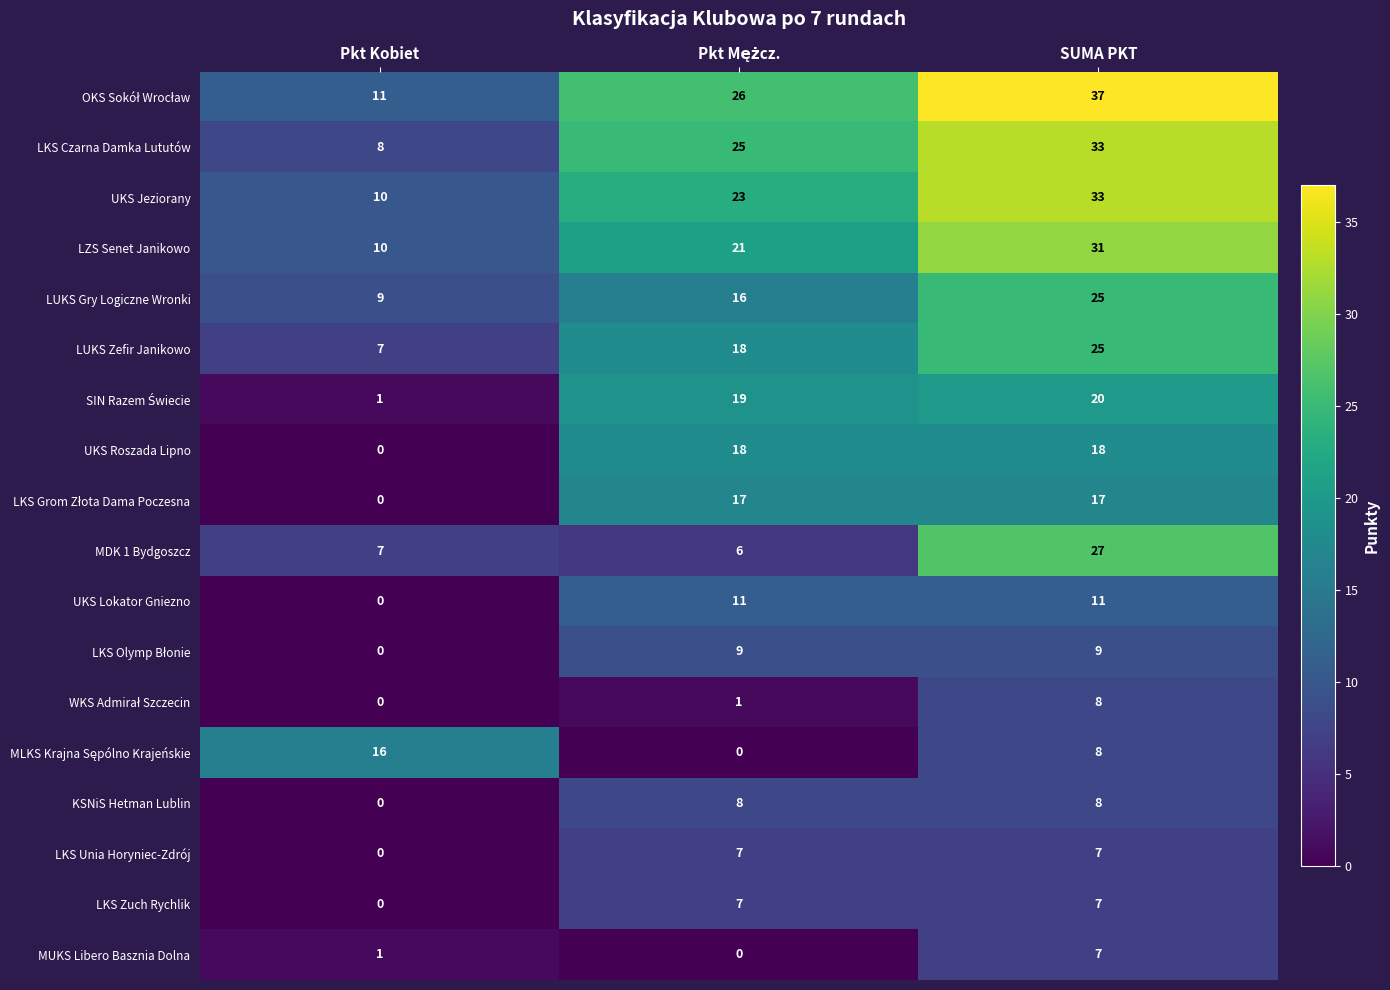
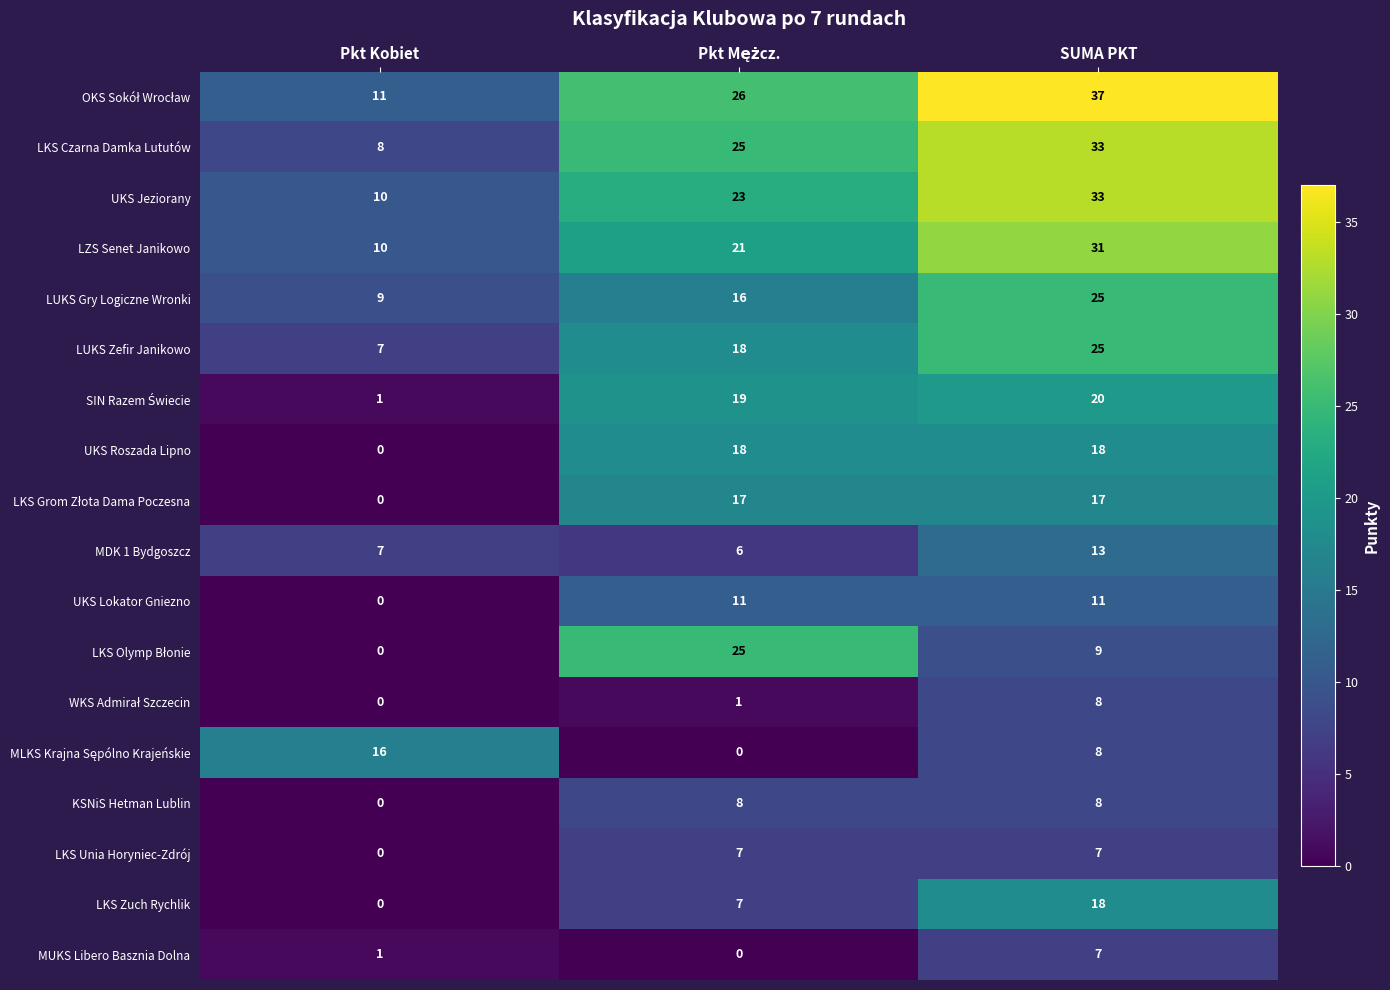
  {
    "OKS Sokół Wrocław": {
      "Pkt Kobiet": 11,
      "Pkt Mężcz.": 26,
      "SUMA PKT": 37
    },
    "LKS Czarna Damka Lututów": {
      "Pkt Kobiet": 8,
      "Pkt Mężcz.": 25,
      "SUMA PKT": 33
    },
    "UKS Jeziorany": {
      "Pkt Kobiet": 10,
      "Pkt Mężcz.": 23,
      "SUMA PKT": 33
    },
    "LZS Senet Janikowo": {
      "Pkt Kobiet": 10,
      "Pkt Mężcz.": 21,
      "SUMA PKT": 31
    },
    "LUKS Gry Logiczne Wronki": {
      "Pkt Kobiet": 9,
      "Pkt Mężcz.": 16,
      "SUMA PKT": 25
    },
    "LUKS Zefir Janikowo": {
      "Pkt Kobiet": 7,
      "Pkt Mężcz.": 18,
      "SUMA PKT": 25
    },
    "SIN Razem Świecie": {
      "Pkt Kobiet": 1,
      "Pkt Mężcz.": 19,
      "SUMA PKT": 20
    },
    "UKS Roszada Lipno": {
      "Pkt Kobiet": 0,
      "Pkt Mężcz.": 18,
      "SUMA PKT": 18
    },
    "LKS Grom Złota Dama Poczesna": {
      "Pkt Kobiet": 0,
      "Pkt Mężcz.": 17,
      "SUMA PKT": 17
    },
    "MDK 1 Bydgoszcz": {
      "Pkt Kobiet": 7,
      "Pkt Mężcz.": 6,
-     "SUMA PKT": 27
+     "SUMA PKT": 13
    },
    "UKS Lokator Gniezno": {
      "Pkt Kobiet": 0,
      "Pkt Mężcz.": 11,
      "SUMA PKT": 11
    },
    "LKS Olymp Błonie": {
      "Pkt Kobiet": 0,
-     "Pkt Mężcz.": 9,
+     "Pkt Mężcz.": 25,
      "SUMA PKT": 9
    },
    "WKS Admirał Szczecin": {
      "Pkt Kobiet": 0,
      "Pkt Mężcz.": 1,
      "SUMA PKT": 8
    },
    "MLKS Krajna Sępólno Krajeńskie": {
      "Pkt Kobiet": 16,
      "Pkt Mężcz.": 0,
      "SUMA PKT": 8
    },
    "KSNiS Hetman Lublin": {
      "Pkt Kobiet": 0,
      "Pkt Mężcz.": 8,
      "SUMA PKT": 8
    },
    "LKS Unia Horyniec-Zdrój": {
      "Pkt Kobiet": 0,
      "Pkt Mężcz.": 7,
      "SUMA PKT": 7
    },
    "LKS Zuch Rychlik": {
      "Pkt Kobiet": 0,
      "Pkt Mężcz.": 7,
-     "SUMA PKT": 7
+     "SUMA PKT": 18
    },
    "MUKS Libero Basznia Dolna": {
      "Pkt Kobiet": 1,
      "Pkt Mężcz.": 0,
      "SUMA PKT": 7
    }
  }
